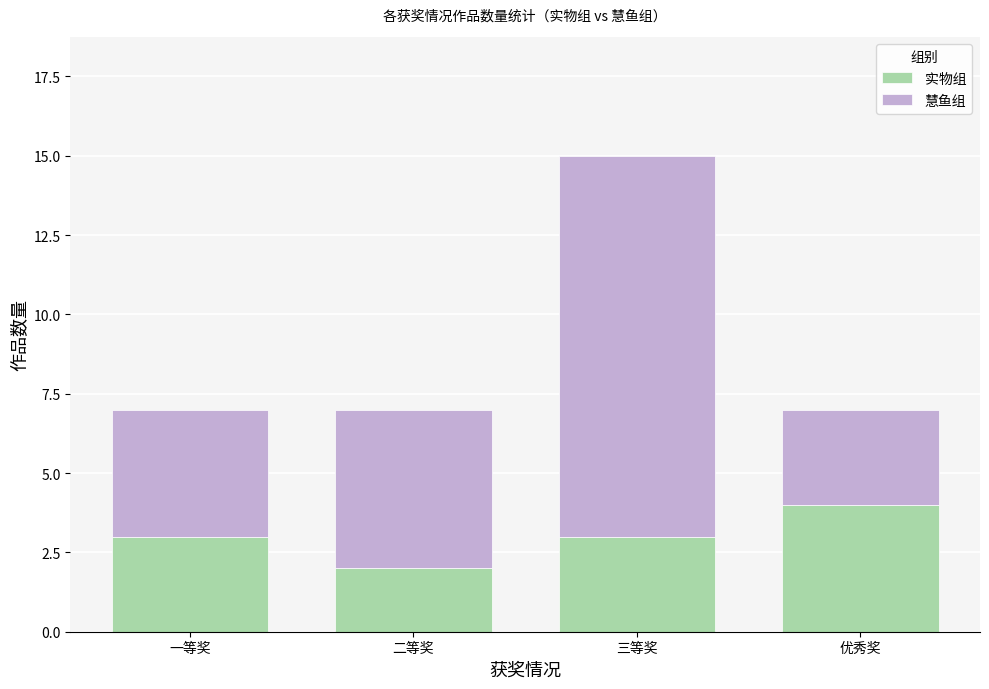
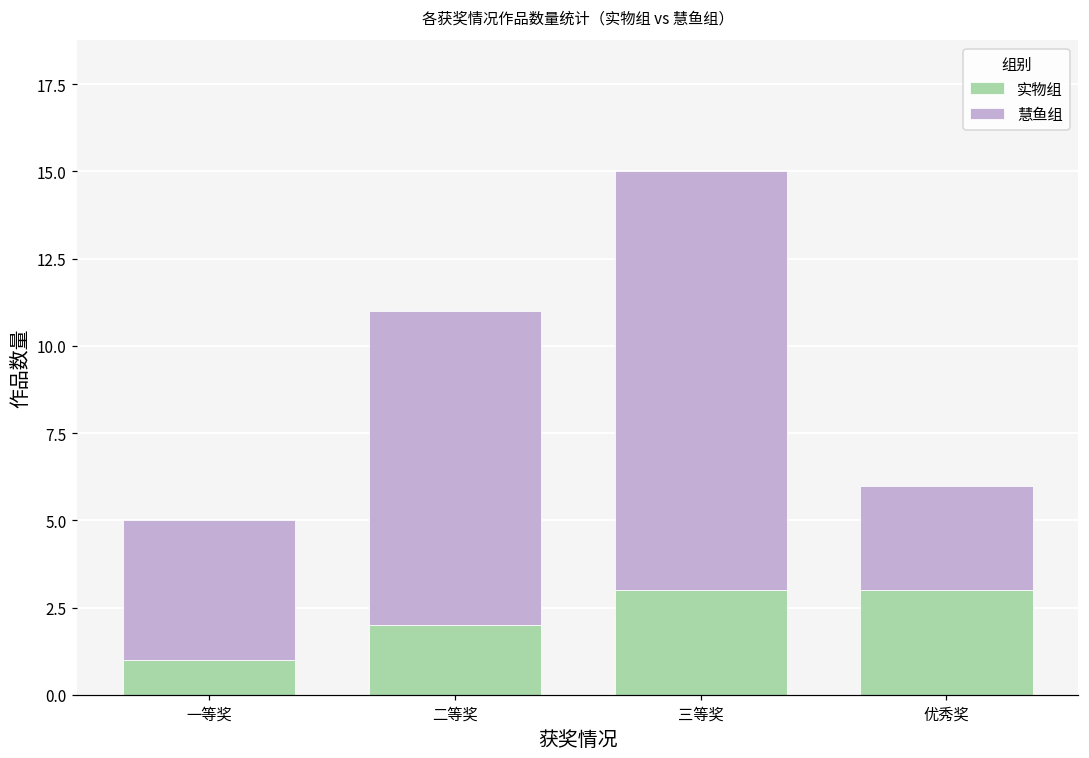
  {
    "实物组": {
-     "一等奖": 3,
+     "一等奖": 1,
      "二等奖": 2,
      "三等奖": 3,
-     "优秀奖": 4
+     "优秀奖": 3
    },
    "慧鱼组": {
      "一等奖": 4,
-     "二等奖": 5,
+     "二等奖": 9,
      "三等奖": 12,
      "优秀奖": 3
    }
  }
